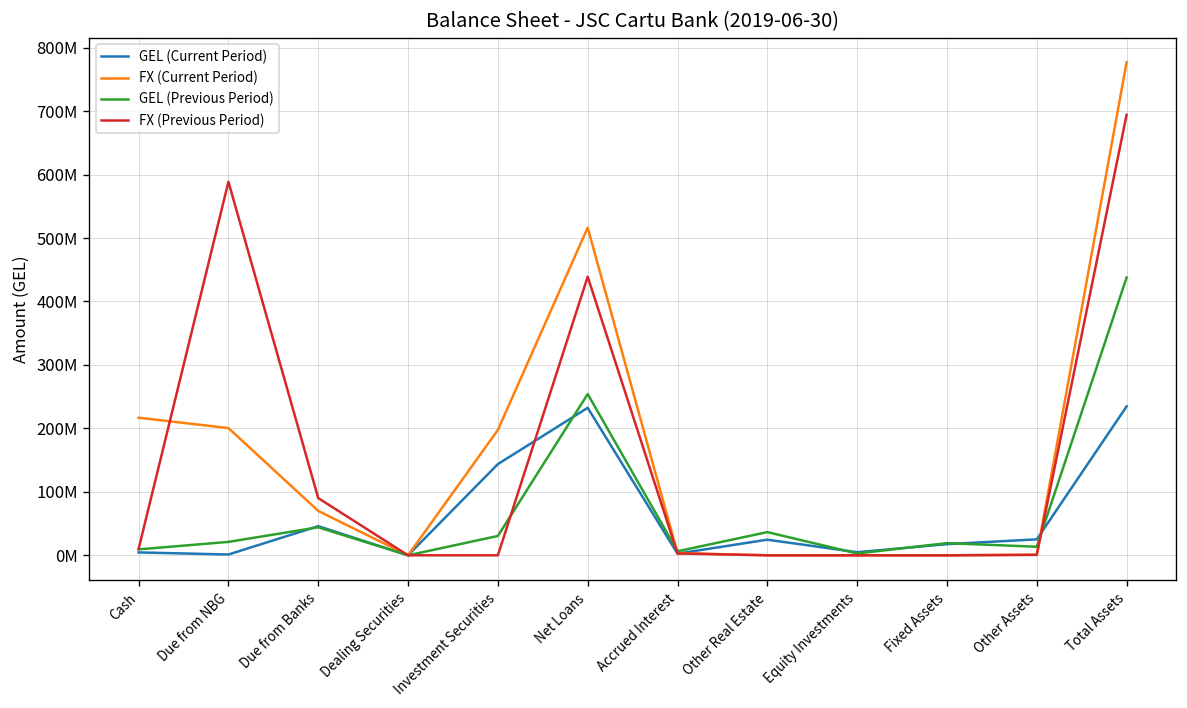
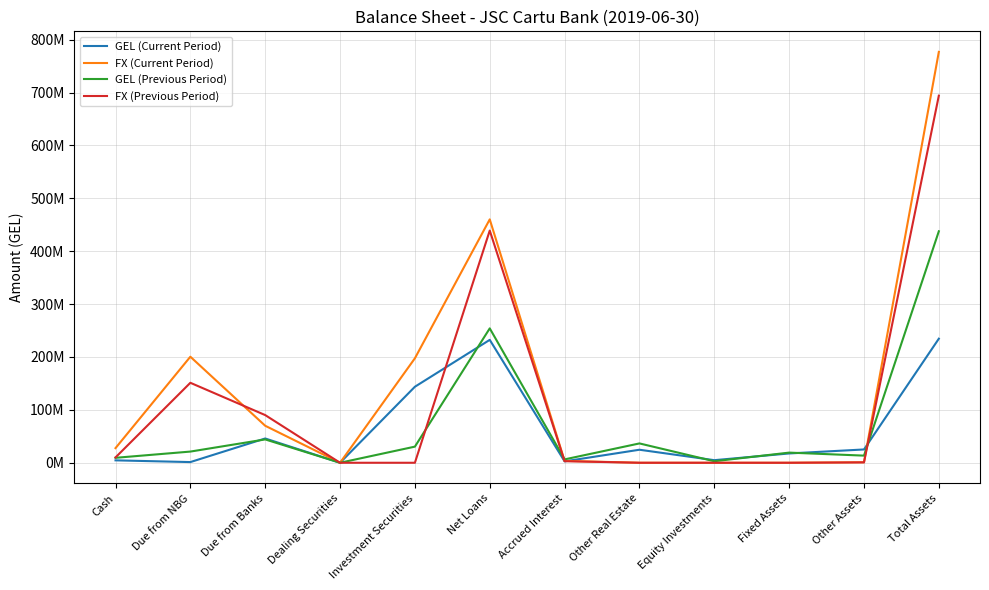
  {
    "GEL (Current Period)": {
      "Due from NBG": 0,
      "Investment Securities": 140000000,
      "Net Loans": 230000000,
      "Other Real Estate": 20000000,
      "Other Assets": 30000000,
      "Total Assets": 230000000
    },
    "FX (Current Period)": {
-     "Cash": 220000000,
+     "Cash": 30000000,
      "Due from NBG": 200000000,
      "Due from Banks": 70000000,
      "Investment Securities": 200000000,
-     "Net Loans": 520000000,
+     "Net Loans": 460000000,
      "Total Assets": 780000000
    },
    "GEL (Previous Period)": {
      "Due from NBG": 20000000,
      "Investment Securities": 30000000,
      "Net Loans": 250000000,
      "Other Real Estate": 40000000,
      "Other Assets": 10000000,
      "Total Assets": 440000000
    },
    "FX (Previous Period)": {
-     "Due from NBG": 590000000,
+     "Due from NBG": 150000000,
      "Due from Banks": 90000000,
      "Investment Securities": 0,
      "Net Loans": 440000000,
      "Total Assets": 690000000
    }
  }
